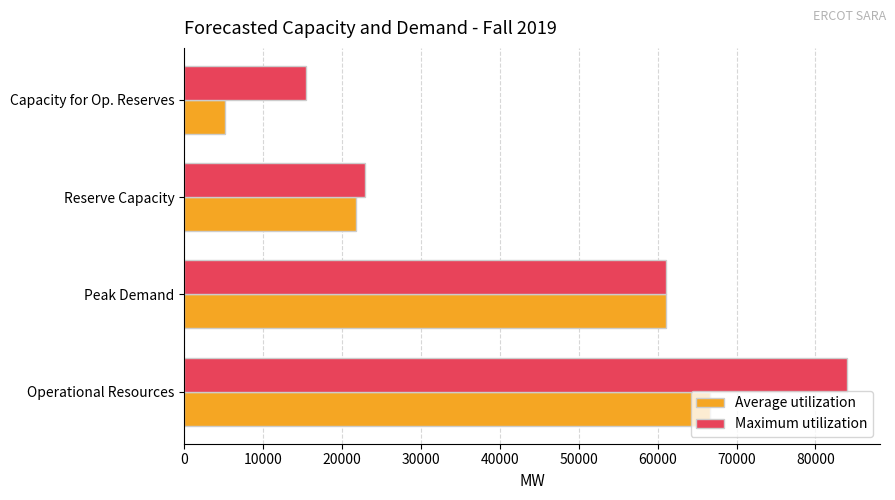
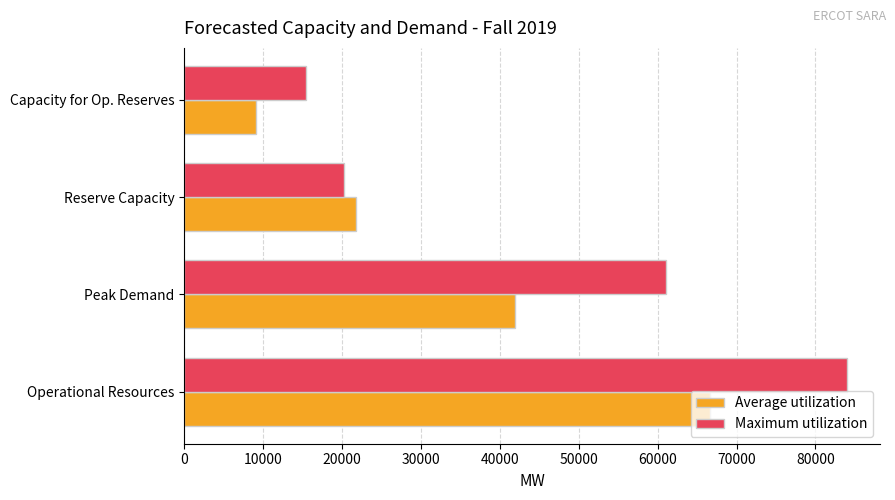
  {
    "Average utilization": {
-     "Capacity for Op. Reserves": 5000,
+     "Capacity for Op. Reserves": 9000,
      "Reserve Capacity": 22000,
-     "Peak Demand": 61000
+     "Peak Demand": 42000
    },
    "Maximum utilization": {
      "Capacity for Op. Reserves": 15000,
-     "Reserve Capacity": 23000,
+     "Reserve Capacity": 20000,
      "Peak Demand": 61000,
      "Operational Resources": 84000
    }
  }
